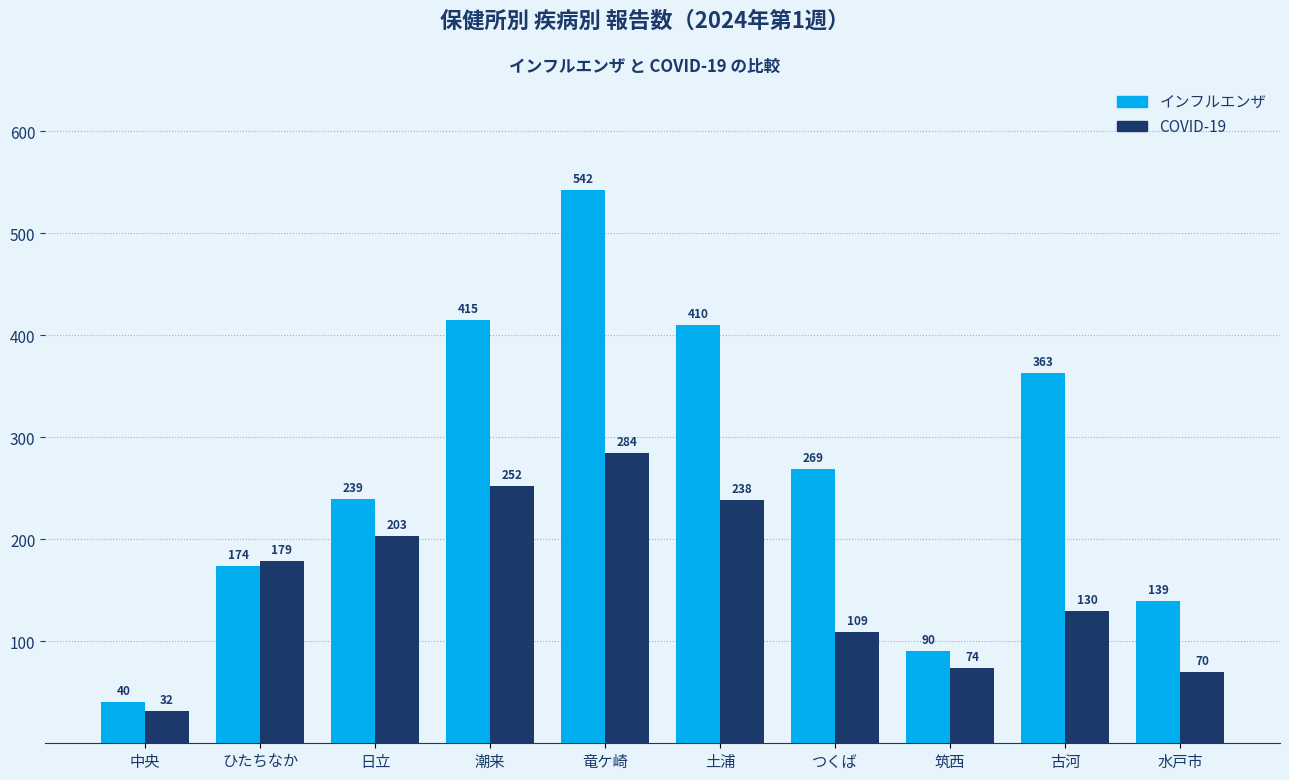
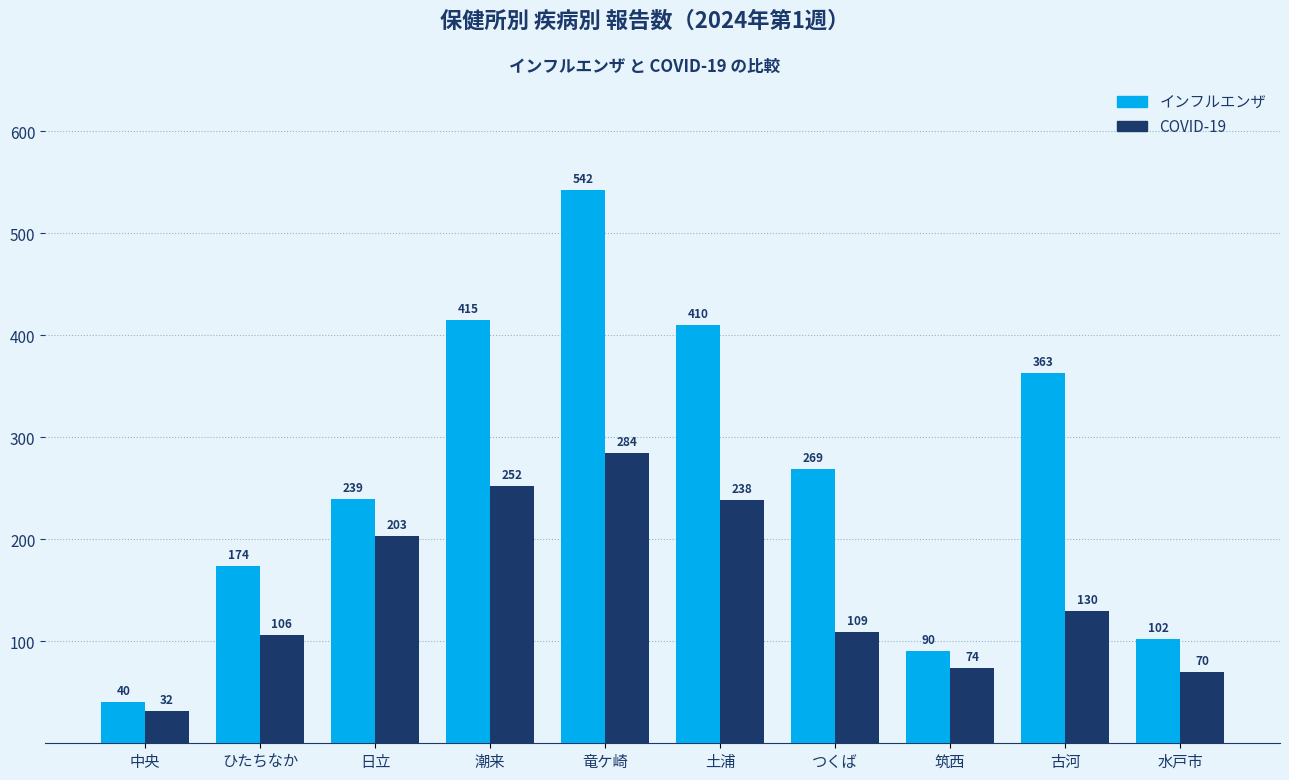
  {
    "インフルエンザ": {
      "中央": 40,
      "ひたちなか": 174,
      "日立": 239,
      "潮来": 415,
      "竜ケ崎": 542,
      "土浦": 410,
      "つくば": 269,
      "筑西": 90,
      "古河": 363,
-     "水戸市": 139
+     "水戸市": 102
    },
    "COVID-19": {
      "中央": 32,
-     "ひたちなか": 179,
+     "ひたちなか": 106,
      "日立": 203,
      "潮来": 252,
      "竜ケ崎": 284,
      "土浦": 238,
      "つくば": 109,
      "筑西": 74,
      "古河": 130,
      "水戸市": 70
    }
  }
